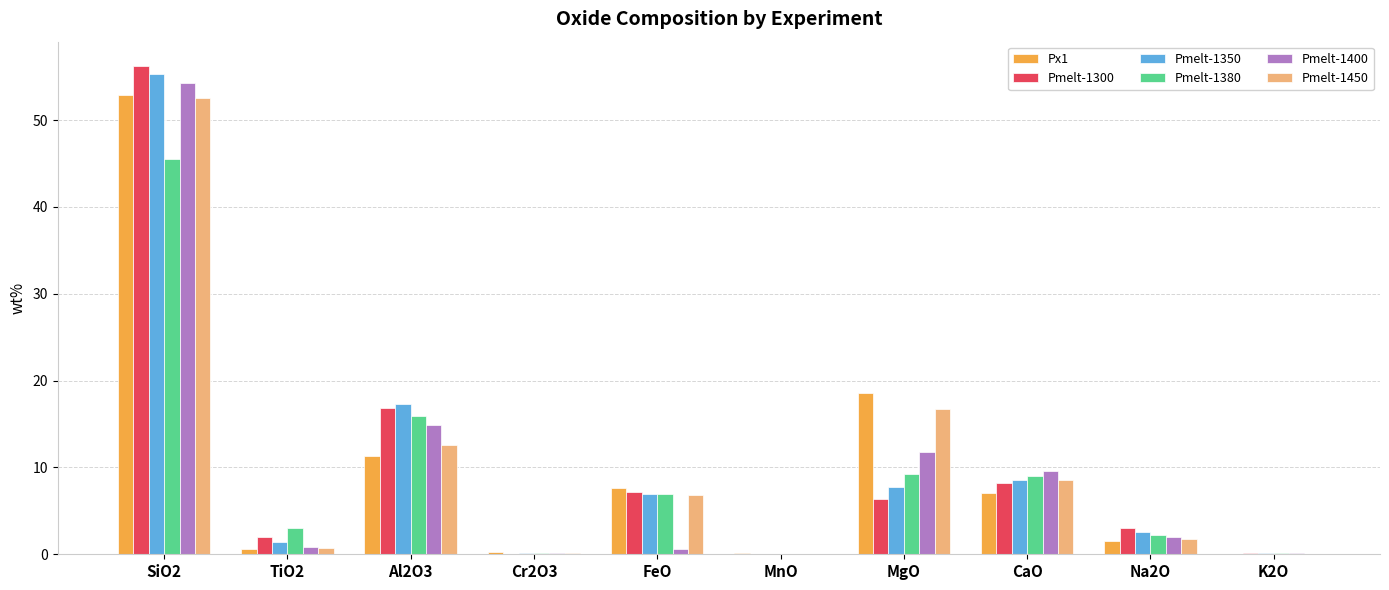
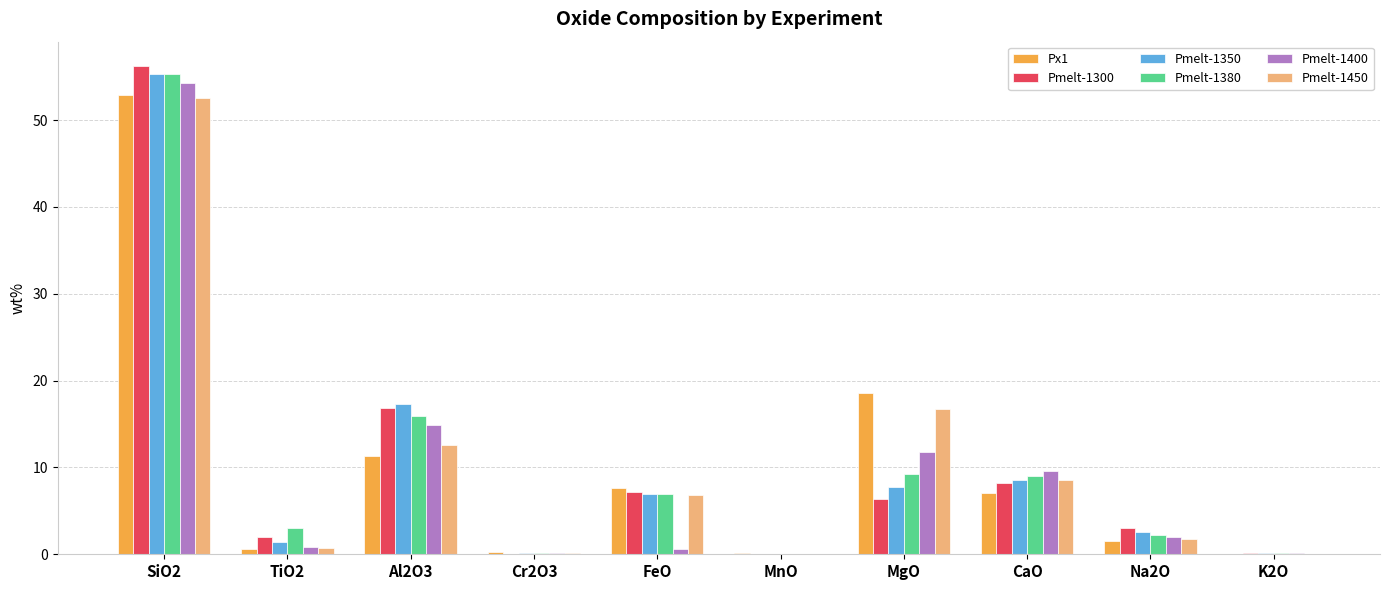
  {
    "Pmelt-1300": {
      "SiO2": 56,
      "TiO2": 2,
      "Al2O3": 17,
      "FeO": 7,
      "MnO": 0,
      "MgO": 6,
      "CaO": 8,
      "Na2O": 3
    },
    "Pmelt-1350": {
      "SiO2": 55,
      "TiO2": 1,
      "Al2O3": 17,
      "FeO": 7,
      "MnO": 0,
      "MgO": 8,
      "CaO": 9,
      "Na2O": 3
    },
    "Pmelt-1380": {
-     "SiO2": 46,
+     "SiO2": 55,
      "TiO2": 3,
      "Al2O3": 16,
      "FeO": 7,
      "MnO": 0,
      "MgO": 9,
      "CaO": 9,
      "Na2O": 2
    },
    "Pmelt-1400": {
      "SiO2": 54,
      "TiO2": 1,
      "Al2O3": 15,
      "FeO": 1,
      "MnO": 0,
      "MgO": 12,
      "CaO": 10,
      "Na2O": 2
    }
  }
